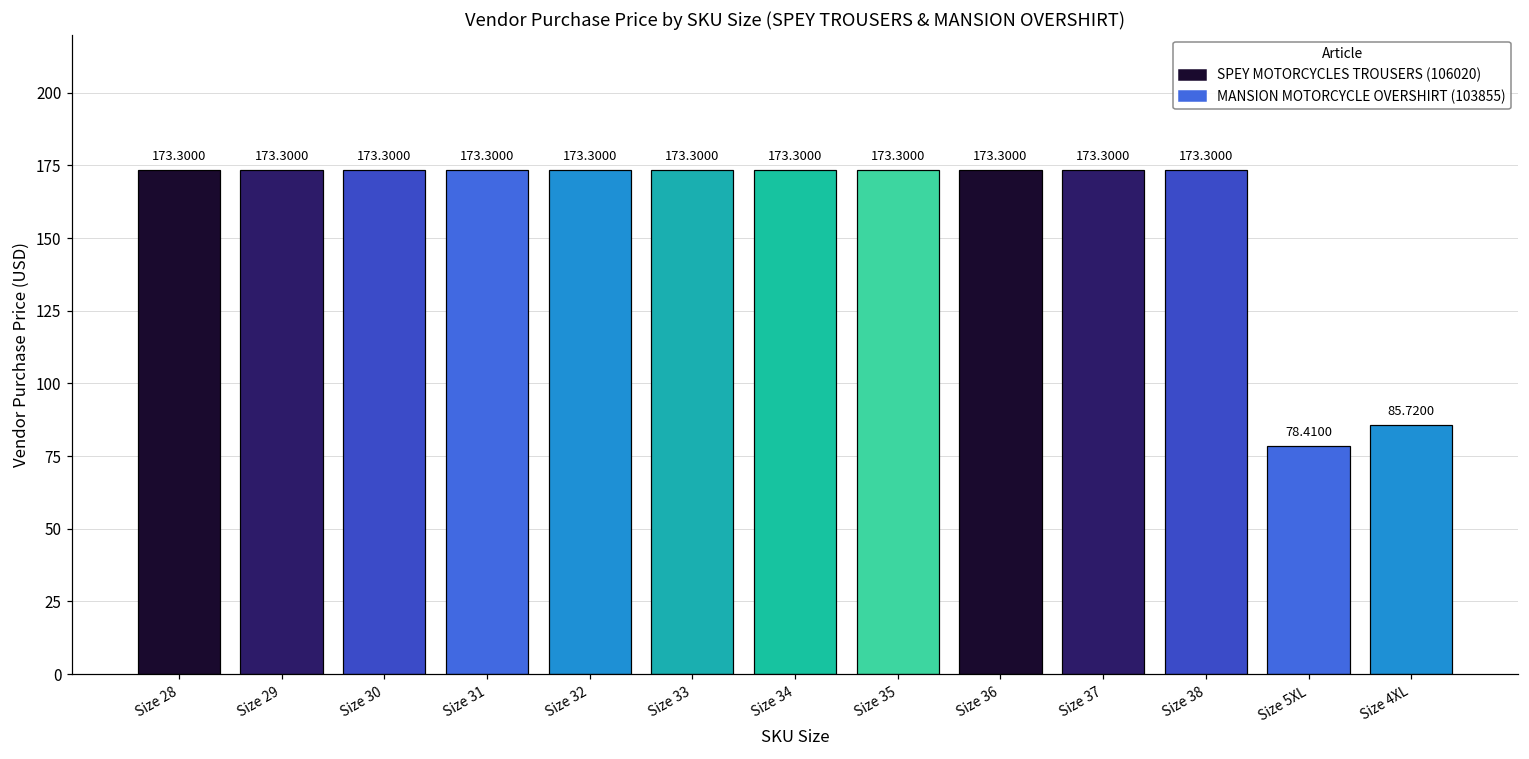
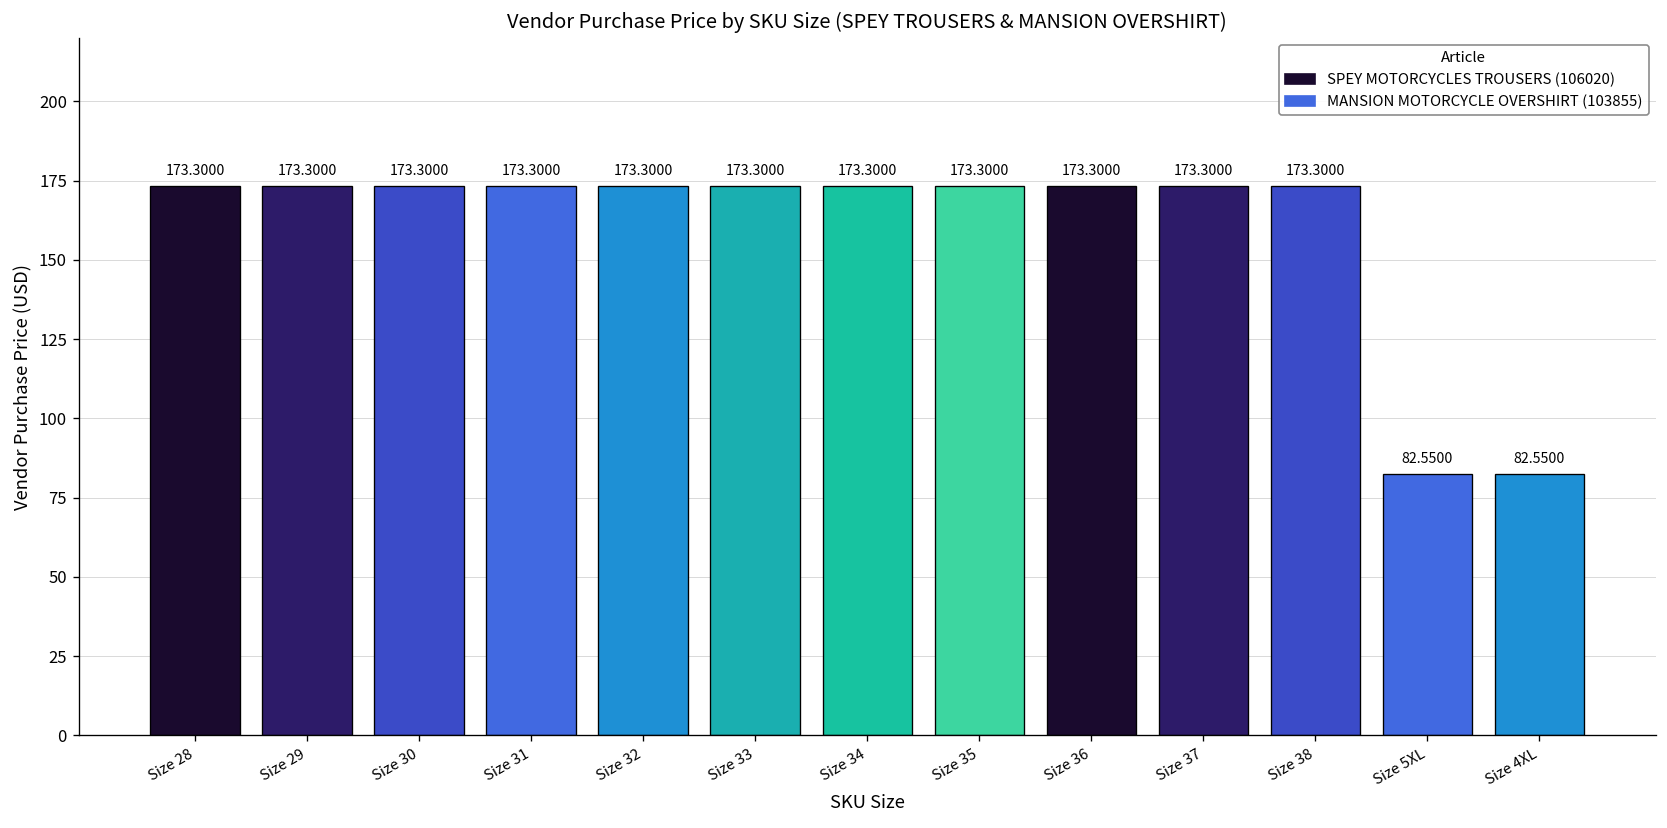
  {
    "Size 28": 173.3000,
    "Size 29": 173.3000,
    "Size 30": 173.3000,
    "Size 31": 173.3000,
    "Size 32": 173.3000,
    "Size 33": 173.3000,
    "Size 34": 173.3000,
    "Size 35": 173.3000,
    "Size 36": 173.3000,
    "Size 37": 173.3000,
    "Size 38": 173.3000,
-   "Size 5XL": 78.4100,
-   "Size 4XL": 85.7200
+   "Size 5XL": 82.5500,
+   "Size 4XL": 82.5500
  }
